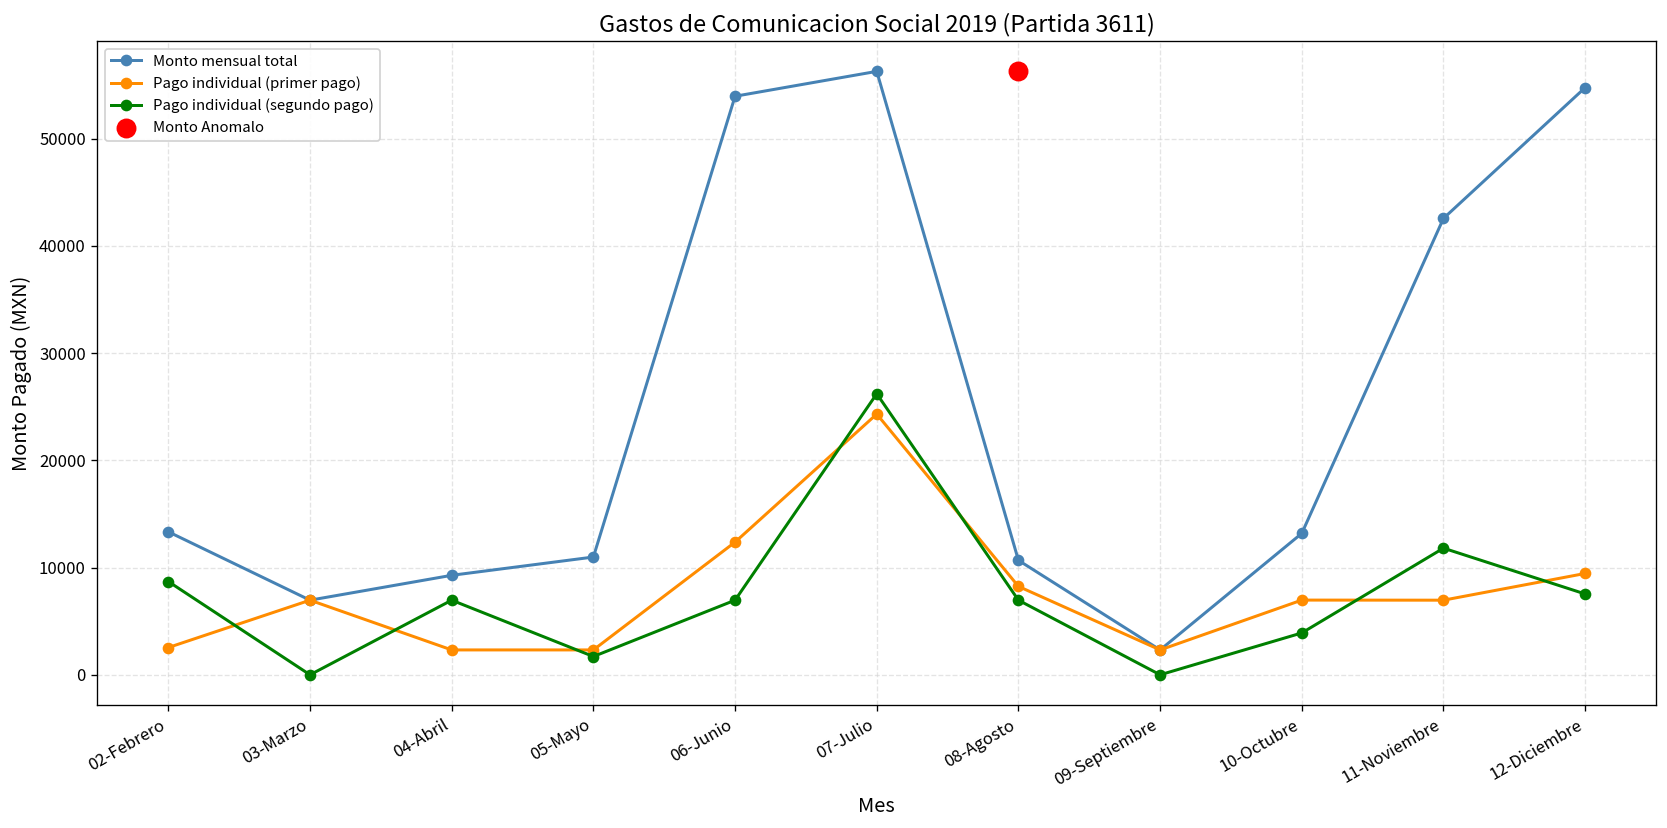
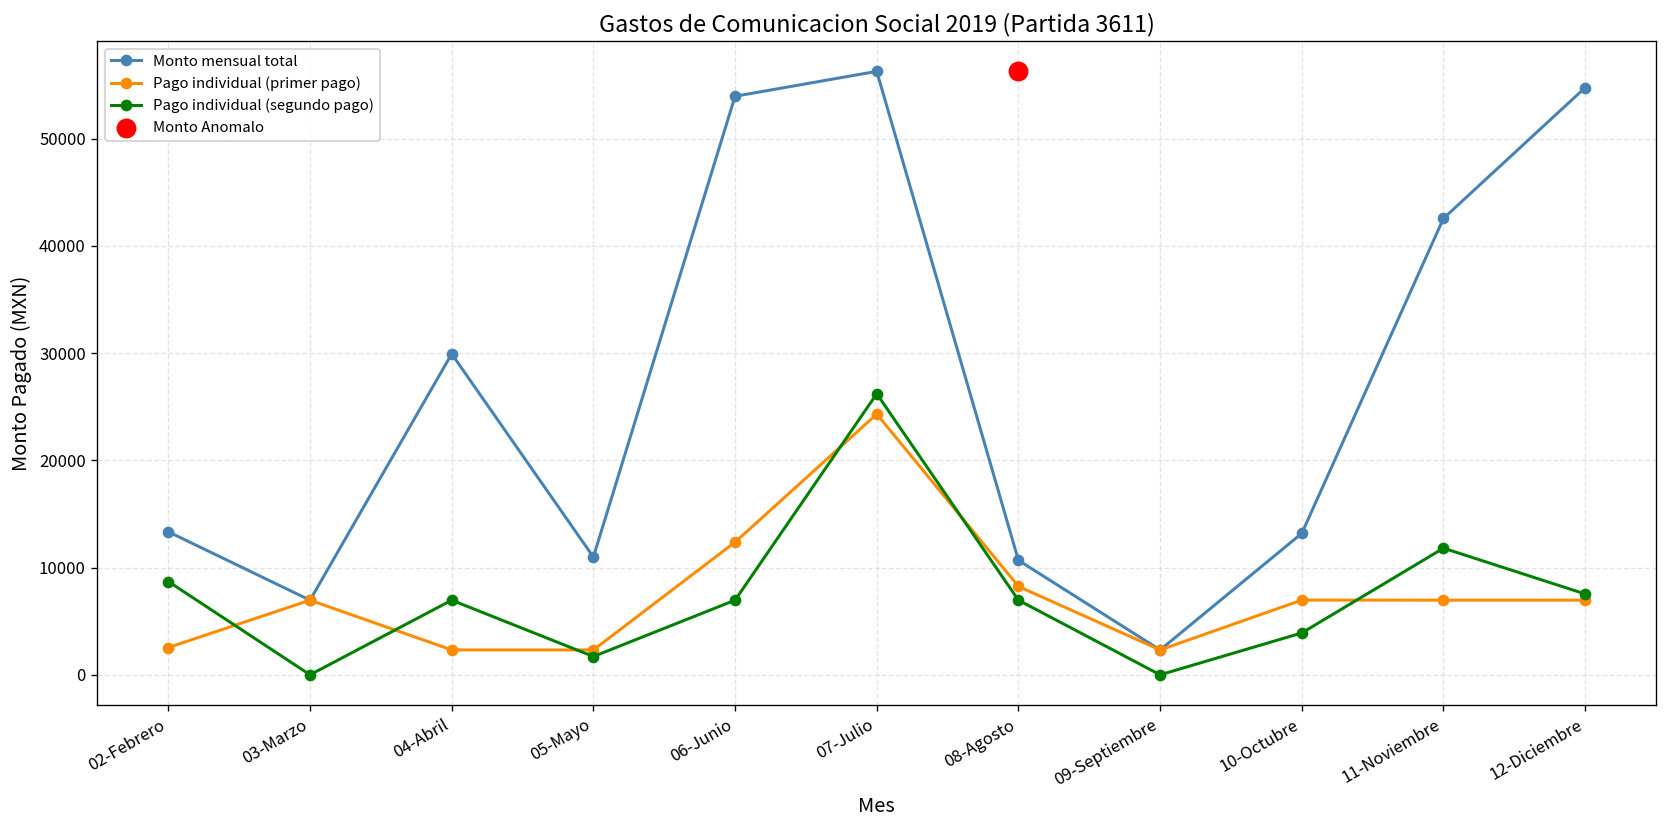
  {
    "Monto mensual total": {
      "02-Febrero": 13000,
-     "04-Abril": 9000,
+     "04-Abril": 30000,
      "05-Mayo": 11000,
      "06-Junio": 54000,
      "07-Julio": 56000,
      "08-Agosto": 11000,
      "10-Octubre": 13000,
      "11-Noviembre": 43000,
      "12-Diciembre": 55000
    },
    "Pago individual (primer pago)": {
      "02-Febrero": 3000,
      "04-Abril": 2000,
      "05-Mayo": 2000,
      "06-Junio": 12000,
      "07-Julio": 24000,
      "08-Agosto": 8000,
      "10-Octubre": 7000,
      "11-Noviembre": 7000,
-     "12-Diciembre": 9000
+     "12-Diciembre": 7000
    },
    "Pago individual (segundo pago)": {
      "02-Febrero": 9000,
      "03-Marzo": 0,
      "04-Abril": 7000,
      "05-Mayo": 2000,
      "06-Junio": 7000,
      "07-Julio": 26000,
      "08-Agosto": 7000,
      "09-Septiembre": 0,
      "10-Octubre": 4000,
      "11-Noviembre": 12000,
      "12-Diciembre": 8000
    }
  }
